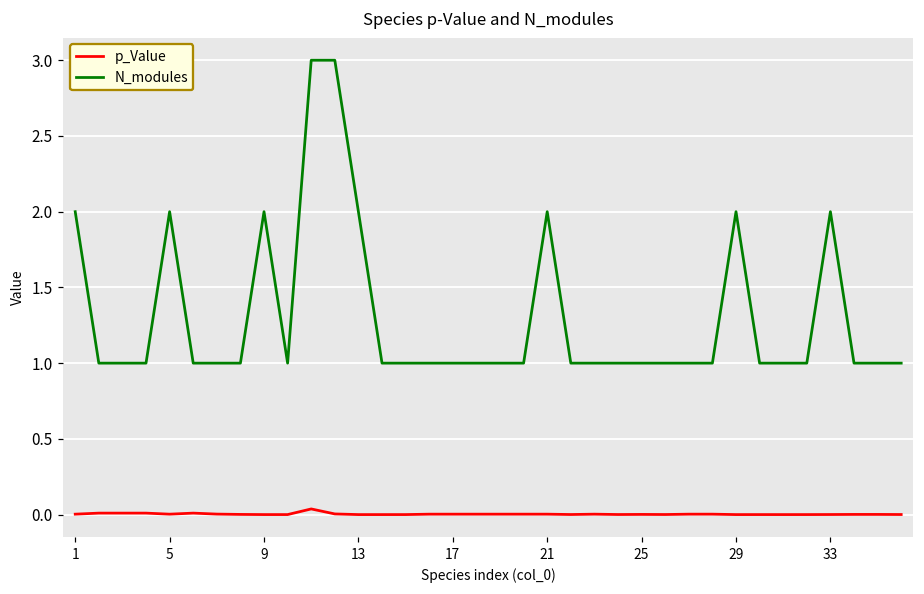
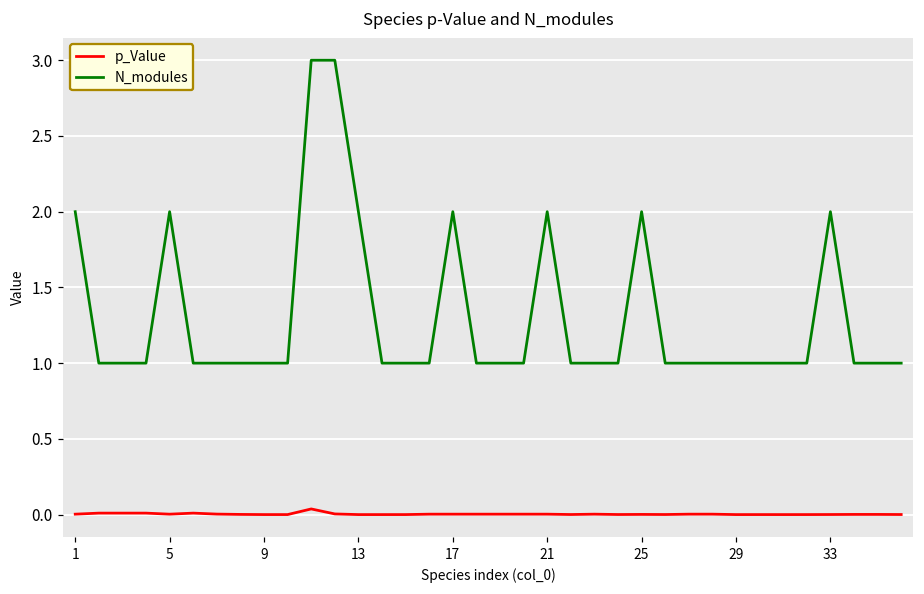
  {
    "p_Value": {
      "1": 0,
      "5": 0,
      "9": 0,
      "13": 0,
      "17": 0,
      "21": 0,
      "25": 0,
      "29": 0,
      "33": 0
    },
    "N_modules": {
      "1": 2,
      "5": 2,
-     "9": 2,
+     "9": 1,
      "13": 2,
-     "17": 1,
+     "17": 2,
      "21": 2,
-     "25": 1,
-     "29": 2,
+     "25": 2,
+     "29": 1,
      "33": 2
    }
  }
